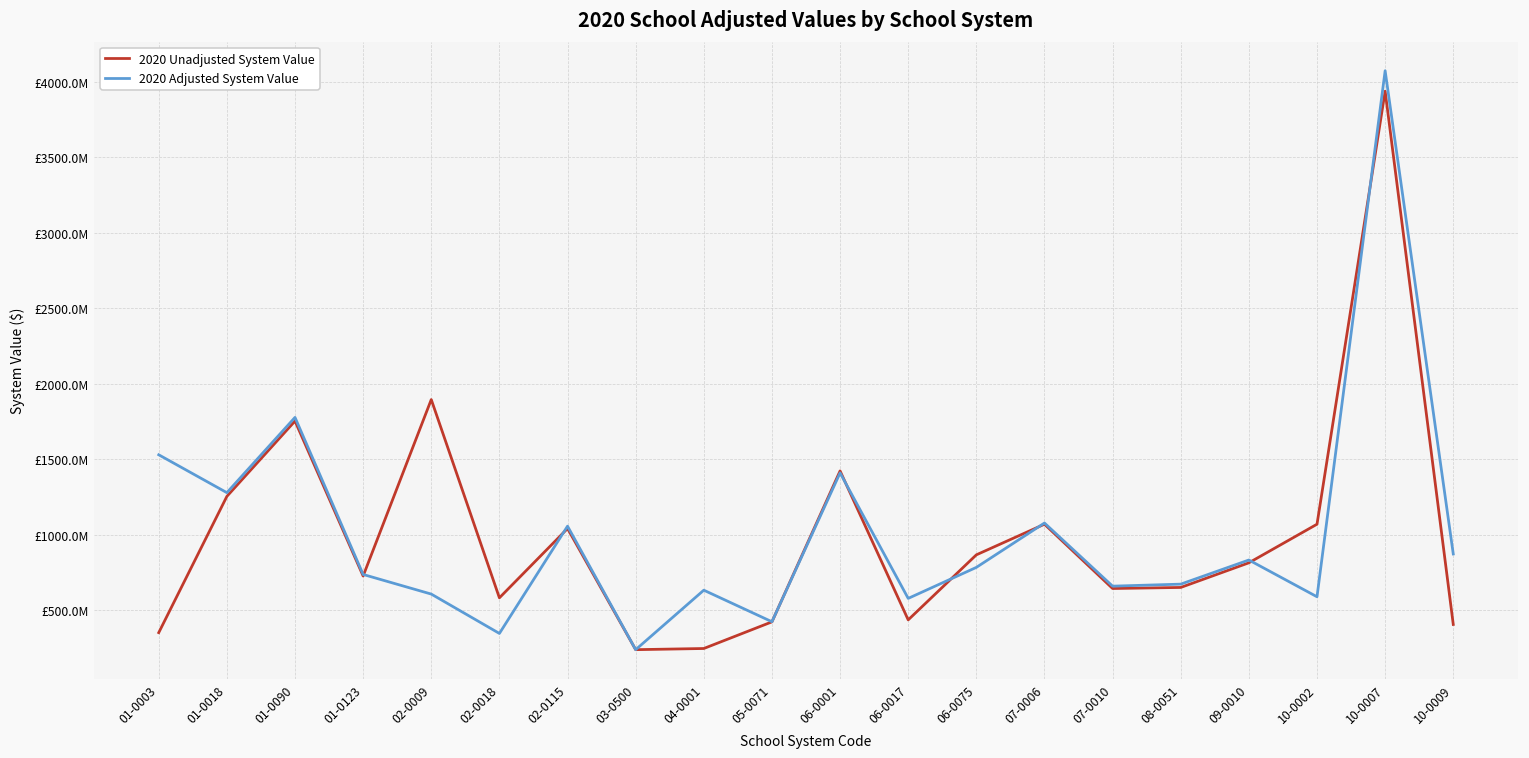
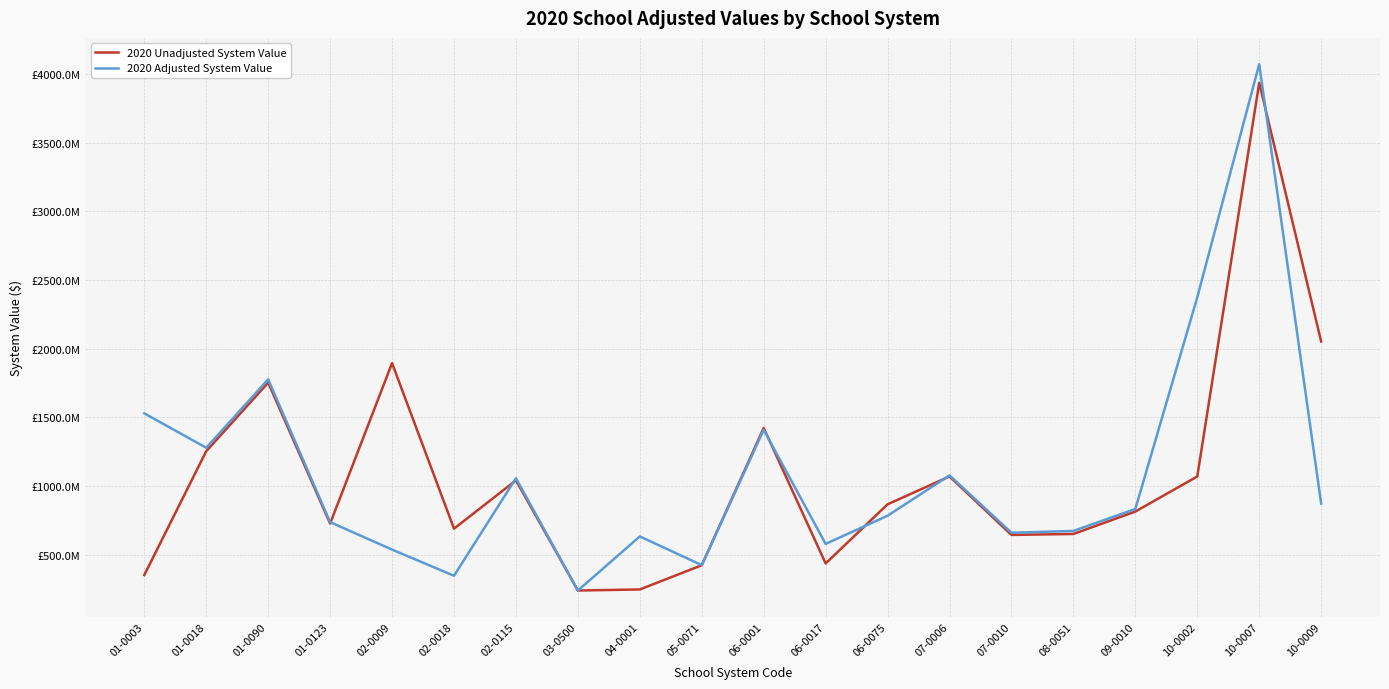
  {
    "2020 Unadjusted System Value": {
      "01-0003": "£350000000",
      "01-0018": "£1250000000",
      "01-0090": "£1750000000",
      "02-0009": "£1890000000",
-     "02-0018": "£580000000",
+     "02-0018": "£690000000",
      "04-0001": "£250000000",
      "06-0017": "£440000000",
      "06-0075": "£870000000",
      "08-0051": "£650000000",
      "09-0010": "£810000000",
      "10-0002": "£1070000000",
      "10-0007": "£3940000000",
-     "10-0009": "£410000000"
+     "10-0009": "£2050000000"
    },
    "2020 Adjusted System Value": {
      "01-0003": "£1530000000",
      "01-0018": "£1280000000",
      "01-0090": "£1780000000",
-     "02-0009": "£610000000",
+     "02-0009": "£540000000",
      "02-0018": "£350000000",
      "04-0001": "£630000000",
      "06-0017": "£580000000",
      "06-0075": "£780000000",
      "08-0051": "£670000000",
      "09-0010": "£830000000",
-     "10-0002": "£590000000",
+     "10-0002": "£2370000000",
      "10-0007": "£4070000000",
      "10-0009": "£870000000"
    }
  }
